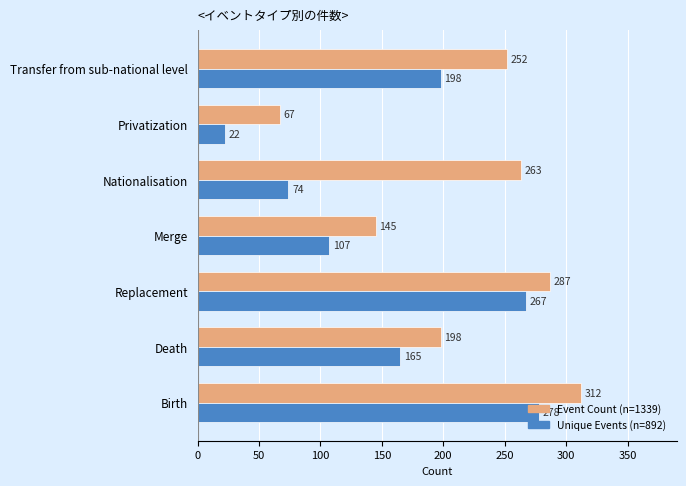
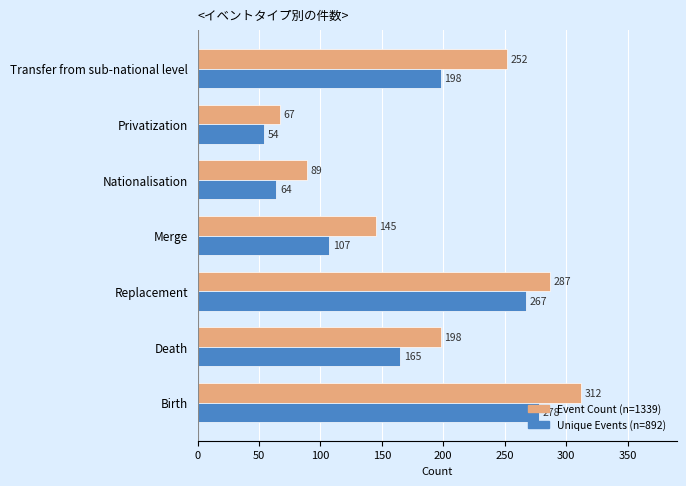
  {
    "Event Count (n=1339)": {
      "Transfer from sub-national level": 252,
      "Privatization": 67,
-     "Nationalisation": 263,
+     "Nationalisation": 89,
      "Merge": 145,
      "Replacement": 287,
      "Death": 198,
      "Birth": 312
    },
    "Unique Events (n=892)": {
      "Transfer from sub-national level": 198,
-     "Privatization": 22,
-     "Nationalisation": 74,
+     "Privatization": 54,
+     "Nationalisation": 64,
      "Merge": 107,
      "Replacement": 267,
      "Death": 165,
      "Birth": 278
    }
  }
